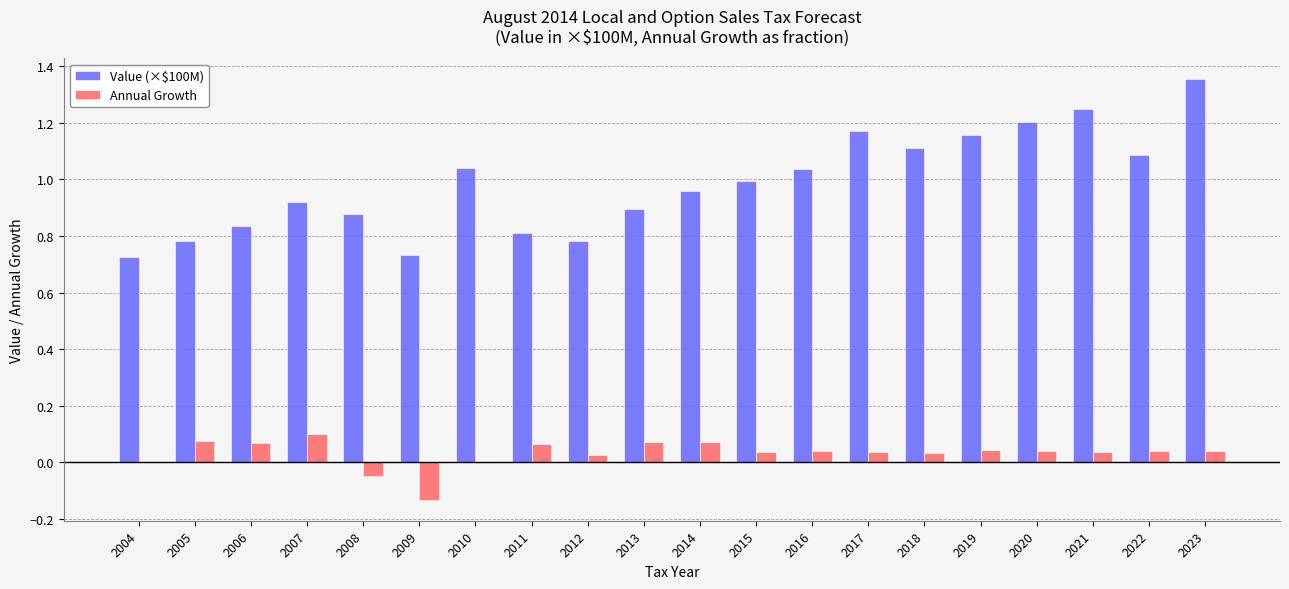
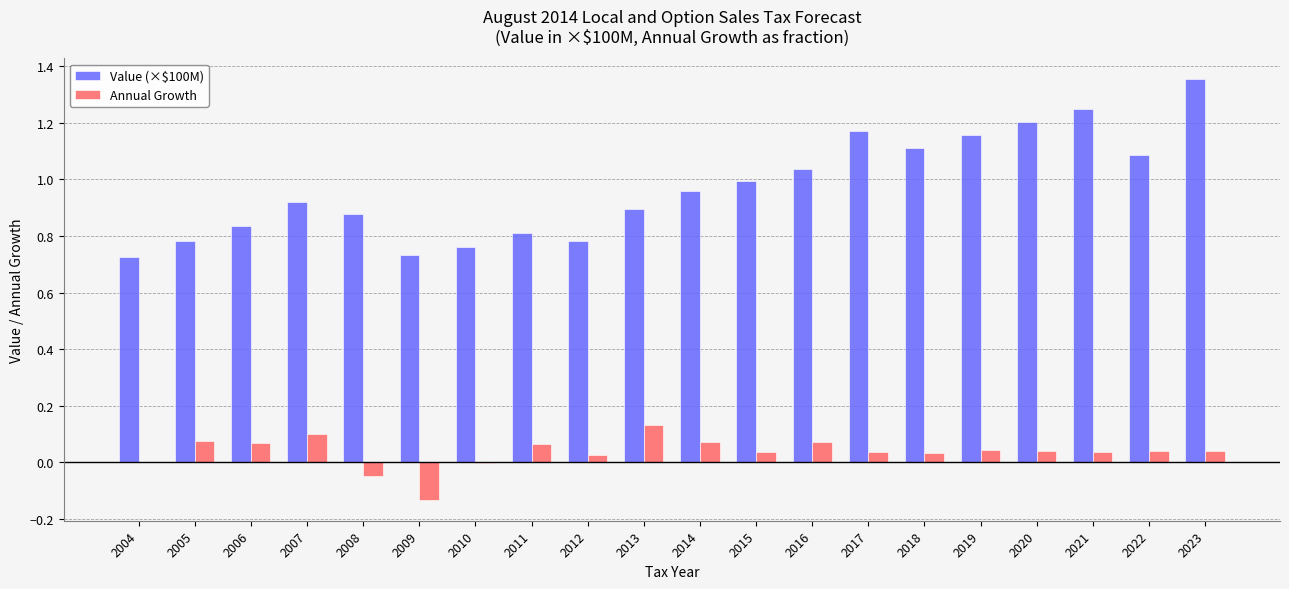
  {
    "Value (×$100M)": {
      "2004": 0.73,
      "2005": 0.78,
      "2006": 0.83,
      "2007": 0.92,
      "2008": 0.88,
      "2009": 0.73,
-     "2010": 1.04,
+     "2010": 0.76,
      "2011": 0.81,
      "2012": 0.78,
      "2013": 0.89,
      "2014": 0.96,
      "2015": 0.99,
      "2016": 1.03,
      "2017": 1.17,
      "2018": 1.11,
      "2019": 1.16,
      "2020": 1.20,
      "2021": 1.25,
      "2022": 1.09,
      "2023": 1.35
    },
    "Annual Growth": {
      "2004": 0.00,
      "2005": 0.07,
      "2006": 0.07,
      "2007": 0.10,
      "2008": -0.05,
      "2009": -0.13,
      "2011": 0.07,
      "2012": 0.03,
-     "2013": 0.07,
+     "2013": 0.13,
      "2014": 0.07,
      "2015": 0.04,
-     "2016": 0.04,
+     "2016": 0.07,
      "2017": 0.04,
      "2018": 0.03,
      "2019": 0.04,
      "2020": 0.04,
      "2021": 0.04,
      "2022": 0.04,
      "2023": 0.04
    }
  }
